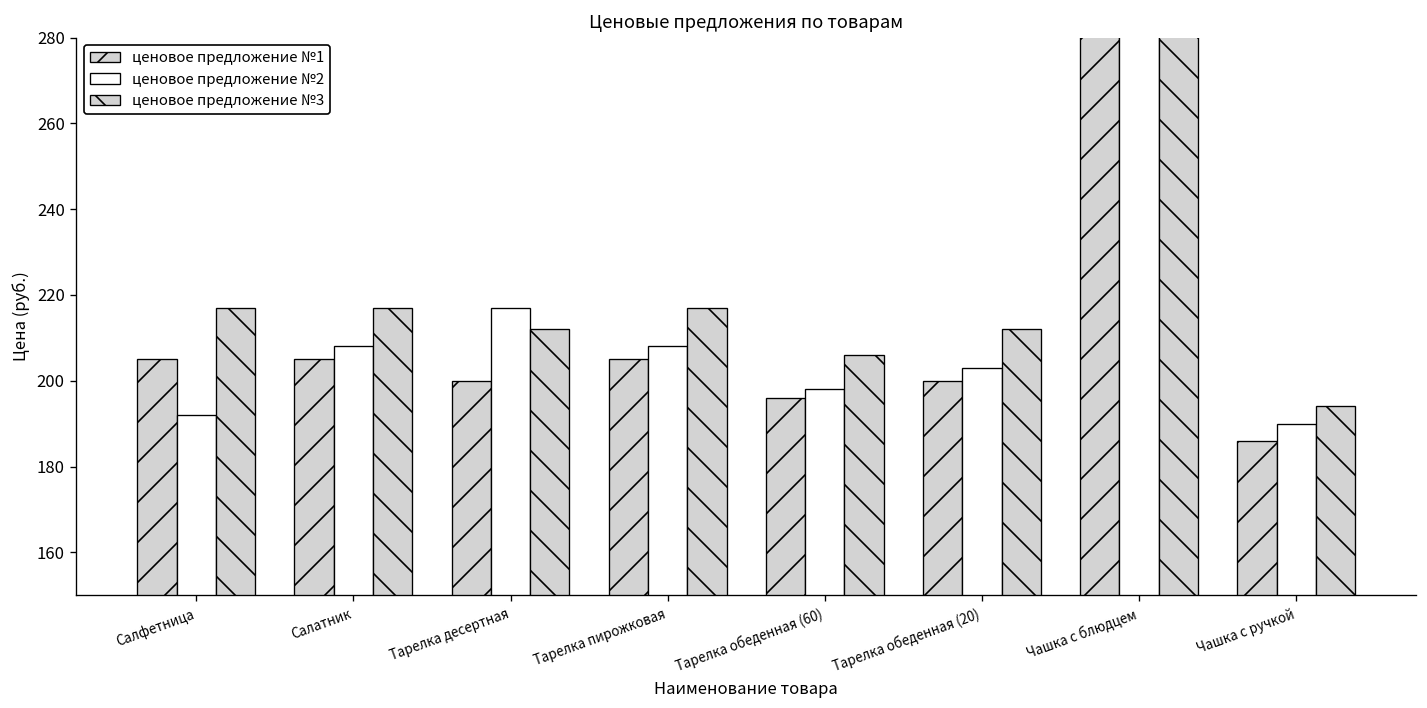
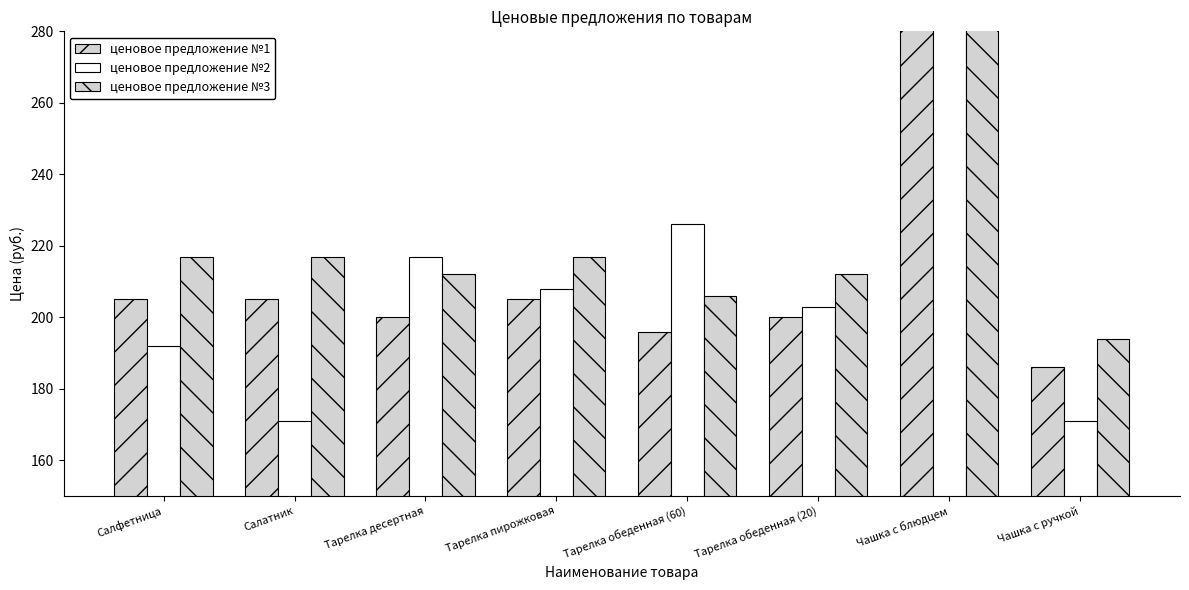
  {
    "ценовое предложение №2": {
      "Салфетница": 192,
-     "Салатник": 208,
+     "Салатник": 171,
      "Тарелка десертная": 217,
      "Тарелка пирожковая": 208,
-     "Тарелка обеденная (60)": 198,
+     "Тарелка обеденная (60)": 226,
      "Тарелка обеденная (20)": 203,
-     "Чашка с ручкой": 190
+     "Чашка с ручкой": 171
    }
  }
